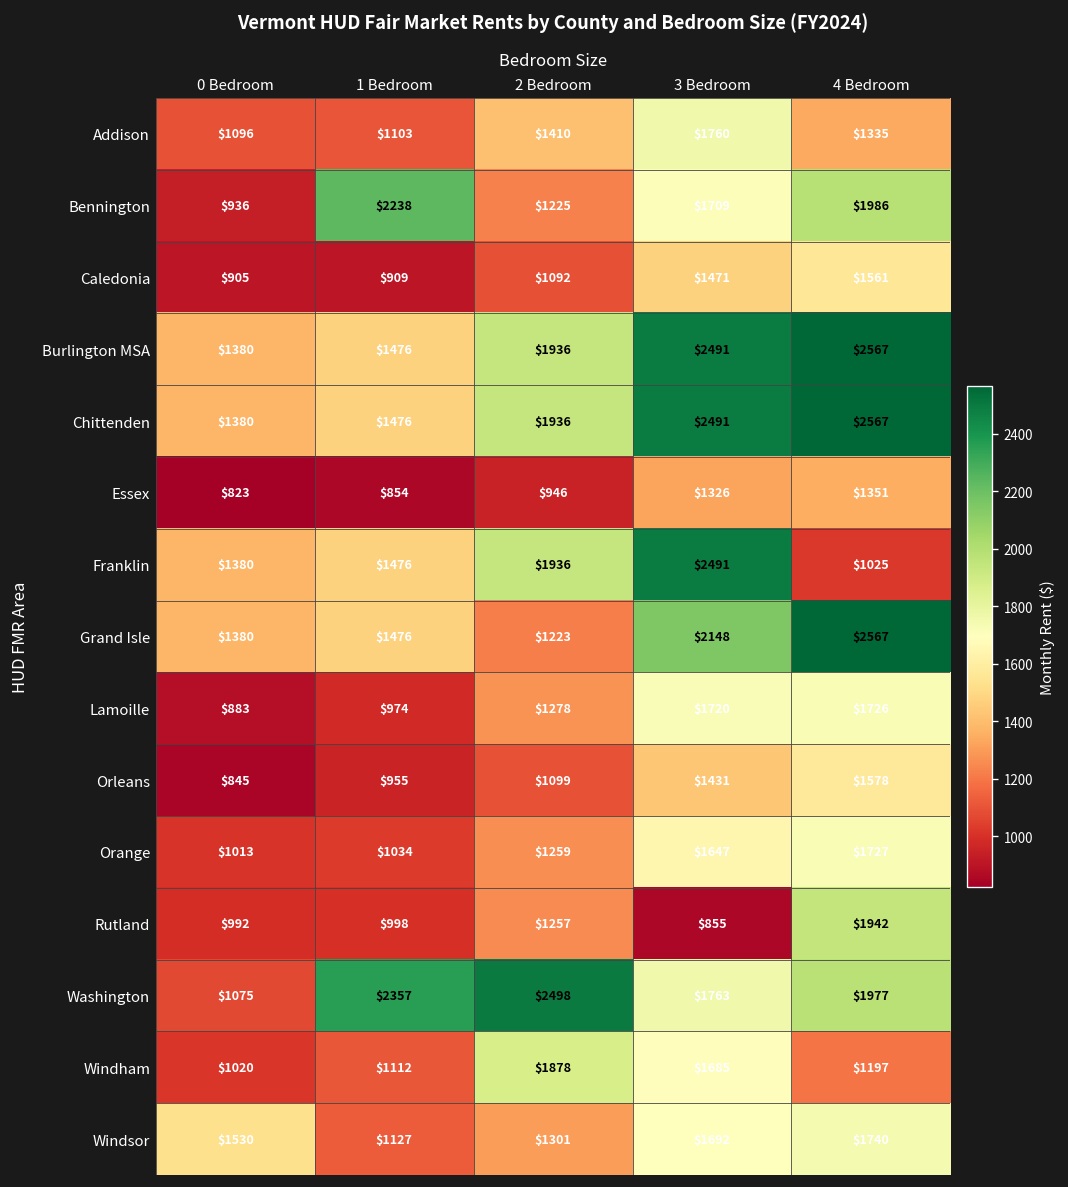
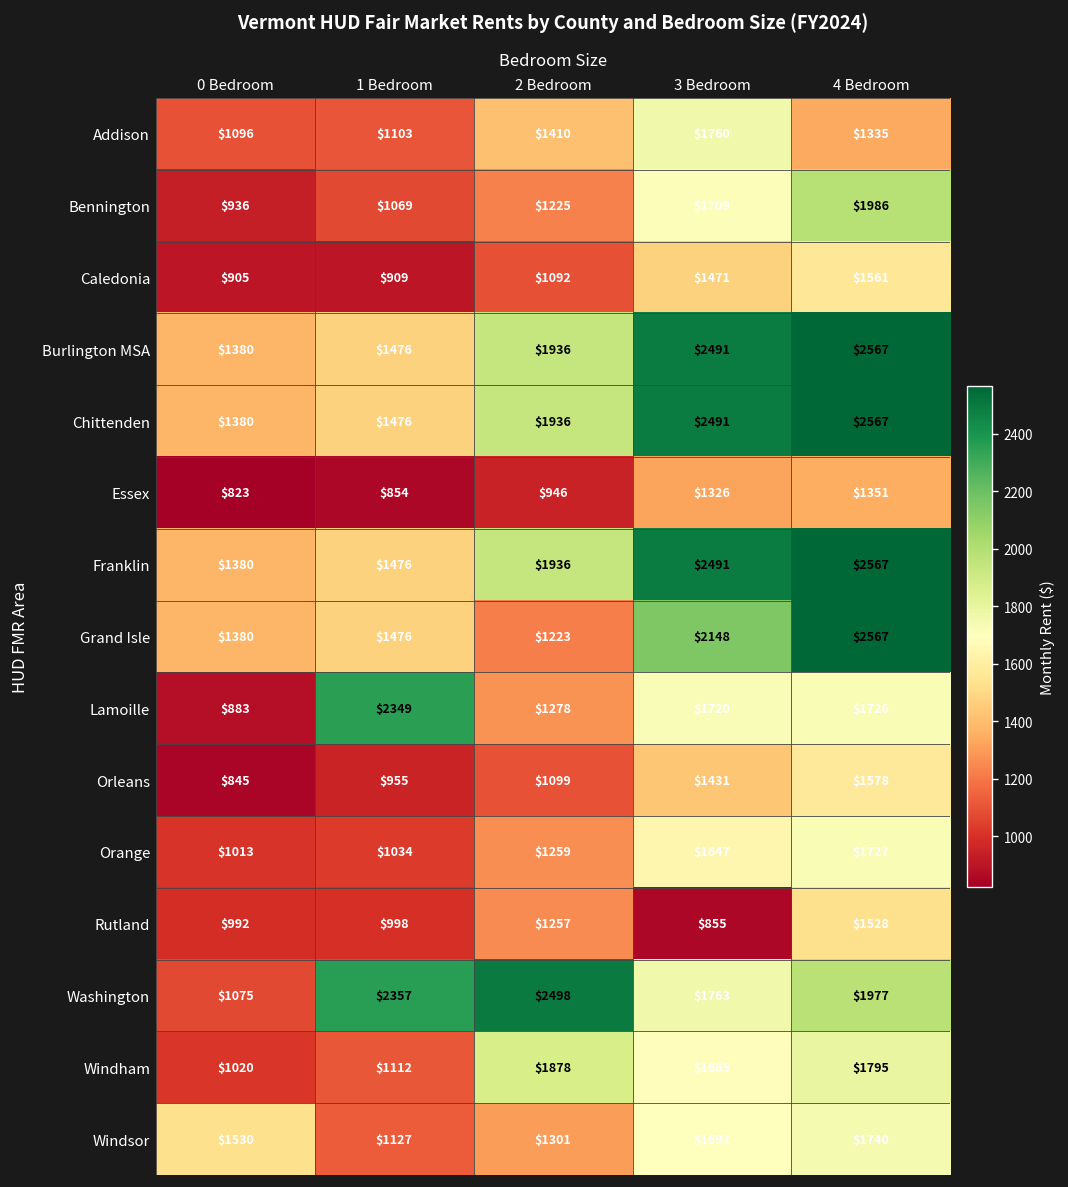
  {
    "Addison": {
      "0 Bedroom": "$1096",
      "1 Bedroom": "$1103",
      "2 Bedroom": "$1410",
      "3 Bedroom": "$1760",
      "4 Bedroom": "$1335"
    },
    "Bennington": {
      "0 Bedroom": "$936",
-     "1 Bedroom": "$2238",
+     "1 Bedroom": "$1069",
      "2 Bedroom": "$1225",
      "3 Bedroom": "$1709",
      "4 Bedroom": "$1986"
    },
    "Caledonia": {
      "0 Bedroom": "$905",
      "1 Bedroom": "$909",
      "2 Bedroom": "$1092",
      "3 Bedroom": "$1471",
      "4 Bedroom": "$1561"
    },
    "Burlington MSA": {
      "0 Bedroom": "$1380",
      "1 Bedroom": "$1476",
      "2 Bedroom": "$1936",
      "3 Bedroom": "$2491",
      "4 Bedroom": "$2567"
    },
    "Chittenden": {
      "0 Bedroom": "$1380",
      "1 Bedroom": "$1476",
      "2 Bedroom": "$1936",
      "3 Bedroom": "$2491",
      "4 Bedroom": "$2567"
    },
    "Essex": {
      "0 Bedroom": "$823",
      "1 Bedroom": "$854",
      "2 Bedroom": "$946",
      "3 Bedroom": "$1326",
      "4 Bedroom": "$1351"
    },
    "Franklin": {
      "0 Bedroom": "$1380",
      "1 Bedroom": "$1476",
      "2 Bedroom": "$1936",
      "3 Bedroom": "$2491",
-     "4 Bedroom": "$1025"
+     "4 Bedroom": "$2567"
    },
    "Grand Isle": {
      "0 Bedroom": "$1380",
      "1 Bedroom": "$1476",
      "2 Bedroom": "$1223",
      "3 Bedroom": "$2148",
      "4 Bedroom": "$2567"
    },
    "Lamoille": {
      "0 Bedroom": "$883",
-     "1 Bedroom": "$974",
+     "1 Bedroom": "$2349",
      "2 Bedroom": "$1278",
      "3 Bedroom": "$1720",
      "4 Bedroom": "$1726"
    },
    "Orleans": {
      "0 Bedroom": "$845",
      "1 Bedroom": "$955",
      "2 Bedroom": "$1099",
      "3 Bedroom": "$1431",
      "4 Bedroom": "$1578"
    },
    "Orange": {
      "0 Bedroom": "$1013",
      "1 Bedroom": "$1034",
      "2 Bedroom": "$1259",
      "3 Bedroom": "$1647",
      "4 Bedroom": "$1727"
    },
    "Rutland": {
      "0 Bedroom": "$992",
      "1 Bedroom": "$998",
      "2 Bedroom": "$1257",
      "3 Bedroom": "$855",
-     "4 Bedroom": "$1942"
+     "4 Bedroom": "$1528"
    },
    "Washington": {
      "0 Bedroom": "$1075",
      "1 Bedroom": "$2357",
      "2 Bedroom": "$2498",
      "3 Bedroom": "$1763",
      "4 Bedroom": "$1977"
    },
    "Windham": {
      "0 Bedroom": "$1020",
      "1 Bedroom": "$1112",
      "2 Bedroom": "$1878",
      "3 Bedroom": "$1685",
-     "4 Bedroom": "$1197"
+     "4 Bedroom": "$1795"
    },
    "Windsor": {
      "0 Bedroom": "$1530",
      "1 Bedroom": "$1127",
      "2 Bedroom": "$1301",
      "3 Bedroom": "$1692",
      "4 Bedroom": "$1740"
    }
  }
